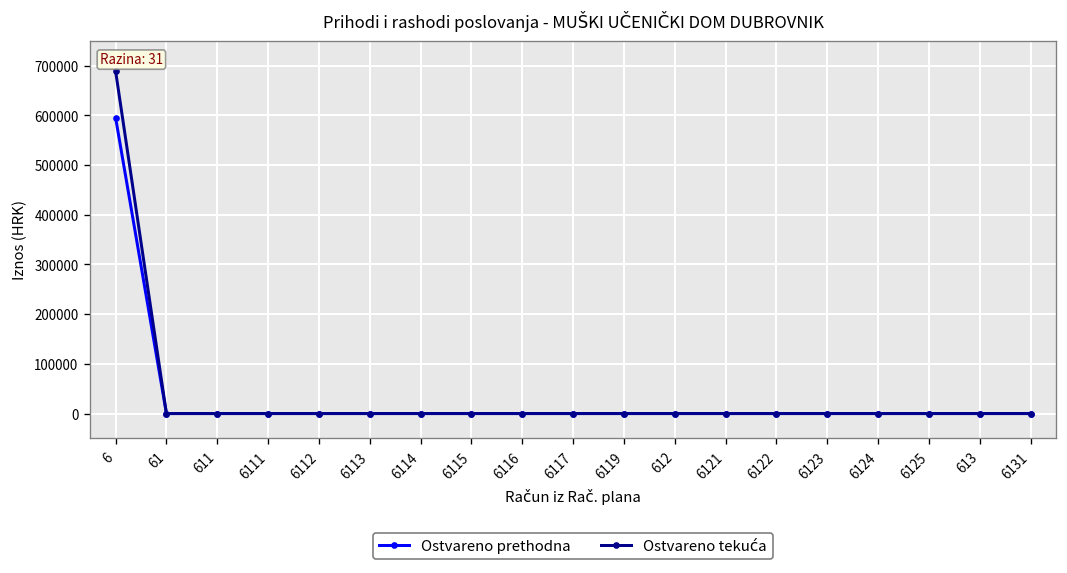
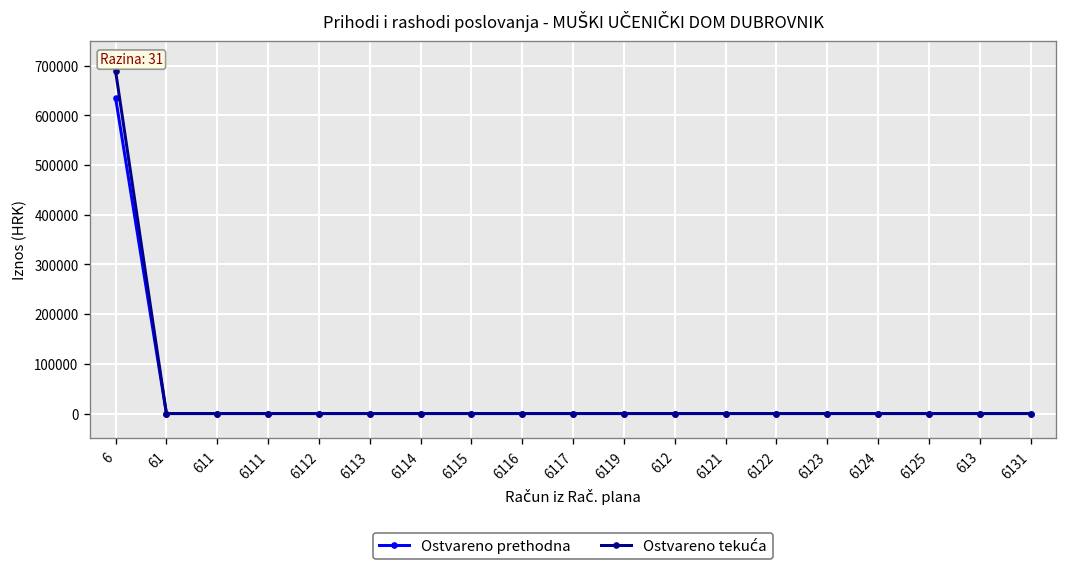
  {
    "Ostvareno prethodna": {
-     "6": 590000
+     "6": 630000
    }
  }
